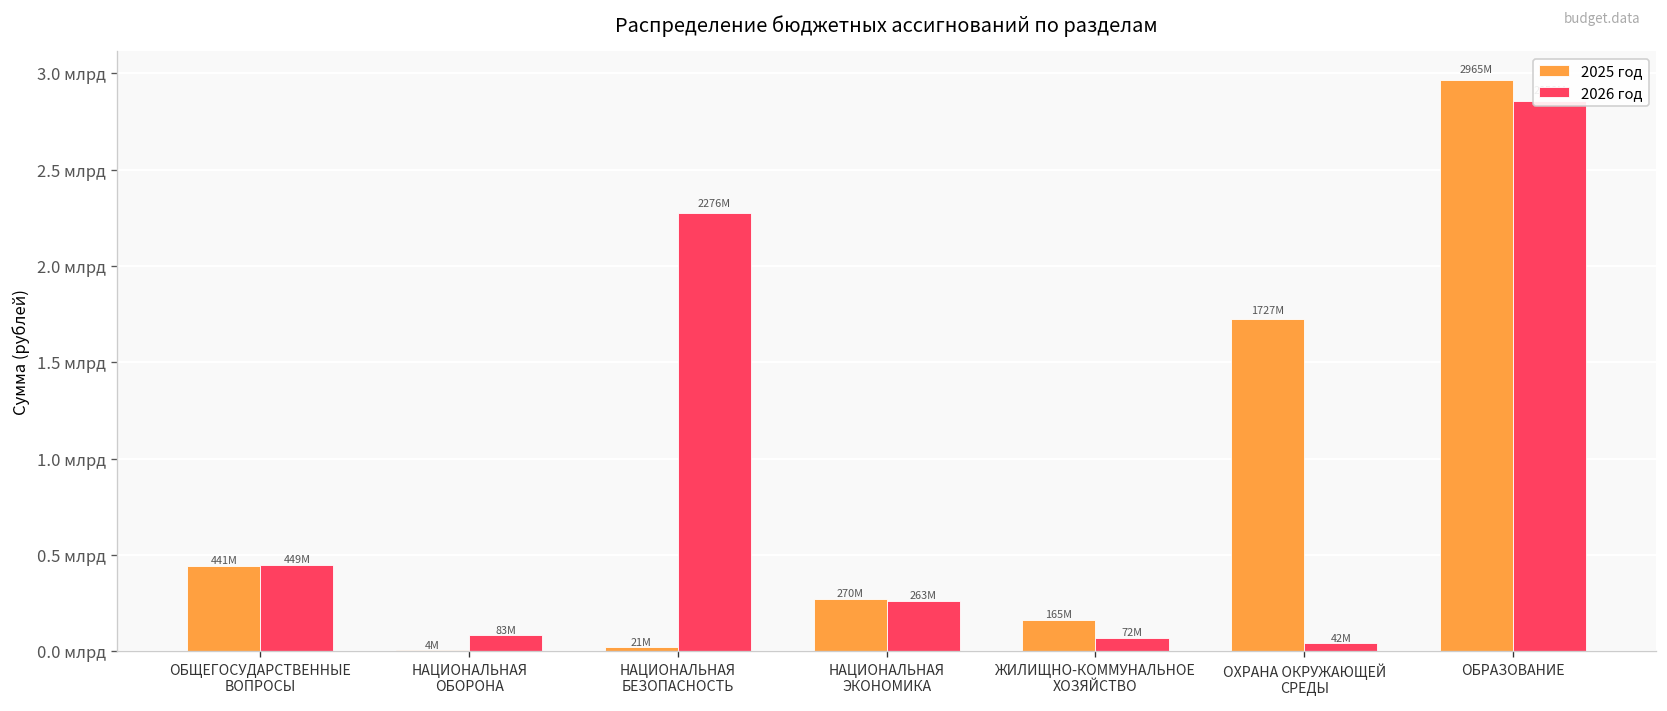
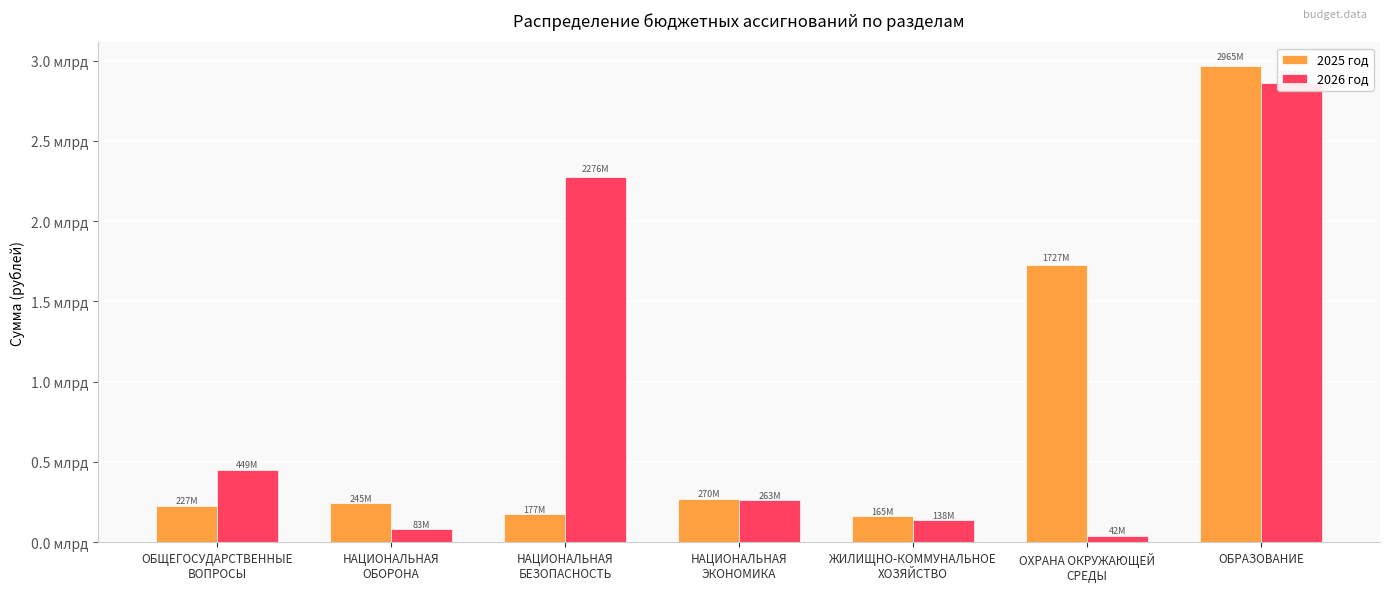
  {
    "2025 год": {
-     "ОБЩЕГОСУДАРСТВЕННЫЕ ВОПРОСЫ": "441M",
-     "НАЦИОНАЛЬНАЯ ОБОРОНА": "4M",
-     "НАЦИОНАЛЬНАЯ БЕЗОПАСНОСТЬ": "21M",
+     "ОБЩЕГОСУДАРСТВЕННЫЕ ВОПРОСЫ": "227M",
+     "НАЦИОНАЛЬНАЯ ОБОРОНА": "245M",
+     "НАЦИОНАЛЬНАЯ БЕЗОПАСНОСТЬ": "177M",
      "НАЦИОНАЛЬНАЯ ЭКОНОМИКА": "270M",
      "ЖИЛИЩНО-КОММУНАЛЬНОЕ ХОЗЯЙСТВО": "165M",
      "ОХРАНА ОКРУЖАЮЩЕЙ СРЕДЫ": "1727M",
      "ОБРАЗОВАНИЕ": "2965M"
    },
    "2026 год": {
      "ОБЩЕГОСУДАРСТВЕННЫЕ ВОПРОСЫ": "449M",
      "НАЦИОНАЛЬНАЯ ОБОРОНА": "83M",
      "НАЦИОНАЛЬНАЯ БЕЗОПАСНОСТЬ": "2276M",
      "НАЦИОНАЛЬНАЯ ЭКОНОМИКА": "263M",
-     "ЖИЛИЩНО-КОММУНАЛЬНОЕ ХОЗЯЙСТВО": "72M",
+     "ЖИЛИЩНО-КОММУНАЛЬНОЕ ХОЗЯЙСТВО": "138M",
      "ОХРАНА ОКРУЖАЮЩЕЙ СРЕДЫ": "42M"
    }
  }
